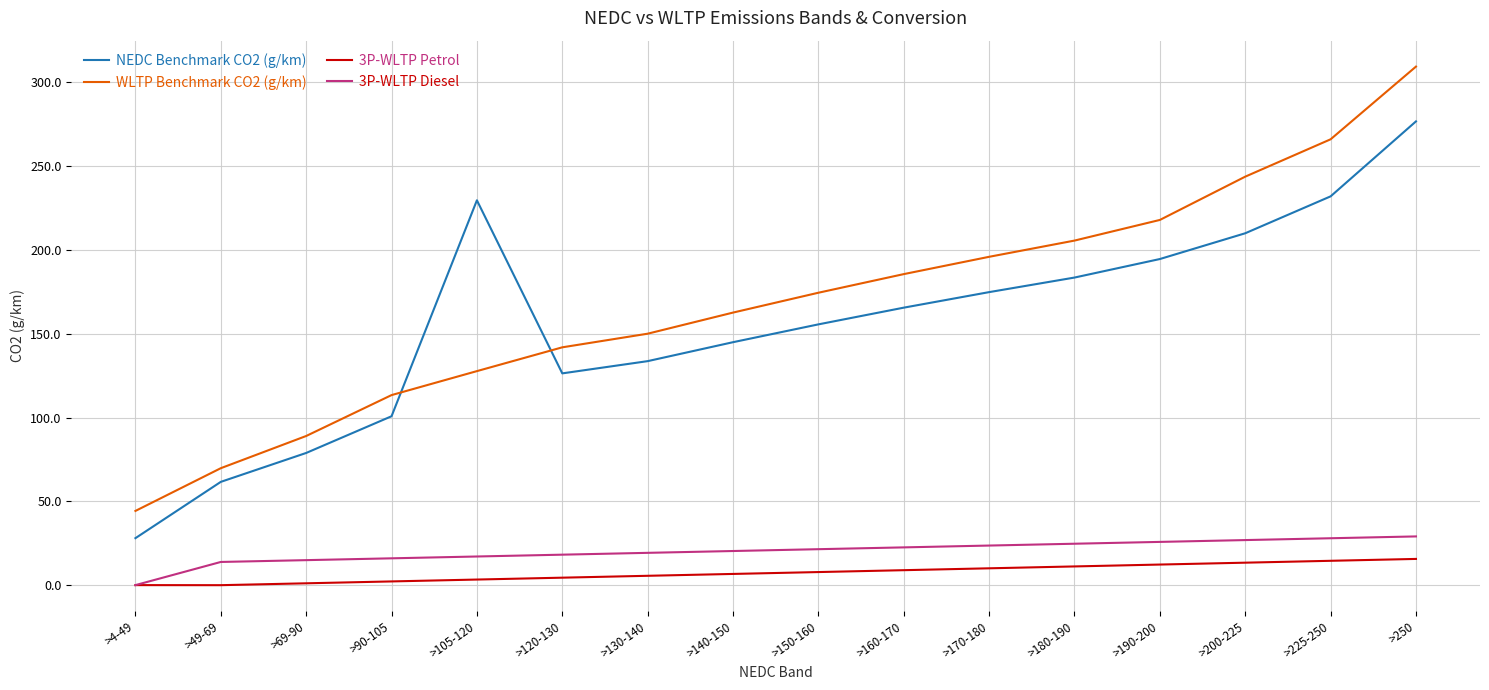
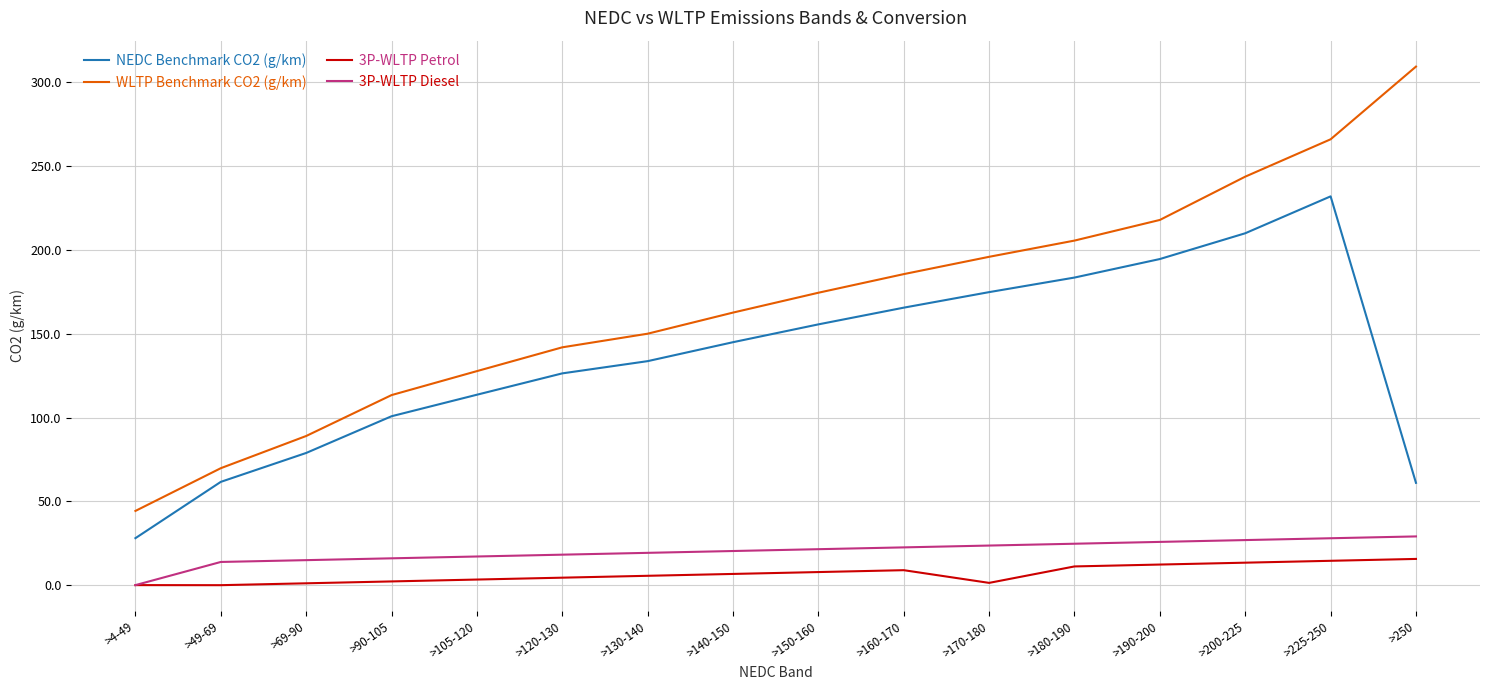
  {
    "NEDC Benchmark CO2 (g/km)": {
      ">4-49": 28,
      ">49-69": 62,
      ">69-90": 79,
      ">90-105": 101,
-     ">105-120": 230,
+     ">105-120": 114,
      ">120-130": 126,
      ">130-140": 134,
      ">140-150": 145,
      ">150-160": 156,
      ">160-170": 166,
      ">170-180": 175,
      ">180-190": 184,
      ">190-200": 195,
      ">200-225": 210,
      ">225-250": 232,
-     ">250": 277
+     ">250": 61
    },
    "WLTP Benchmark CO2 (g/km)": {
      ">4-49": 44,
      ">49-69": 70,
      ">69-90": 89,
      ">90-105": 113,
      ">105-120": 128,
      ">120-130": 142,
      ">130-140": 150,
      ">140-150": 163,
      ">150-160": 175,
      ">160-170": 186,
      ">170-180": 196,
      ">180-190": 206,
      ">190-200": 218,
      ">200-225": 244,
      ">225-250": 266,
      ">250": 309
    },
    "3P-WLTP Petrol": {
      ">49-69": 0,
      ">69-90": 1,
      ">90-105": 2,
      ">105-120": 3,
      ">120-130": 4,
      ">130-140": 6,
      ">140-150": 7,
      ">150-160": 8,
      ">160-170": 9,
-     ">170-180": 10,
+     ">170-180": 1,
      ">180-190": 11,
      ">190-200": 12,
      ">200-225": 13,
      ">225-250": 15,
      ">250": 16
    },
    "3P-WLTP Diesel": {
      ">49-69": 14,
      ">69-90": 15,
      ">90-105": 16,
      ">105-120": 17,
      ">120-130": 18,
      ">130-140": 19,
      ">140-150": 20,
      ">150-160": 21,
      ">160-170": 23,
      ">170-180": 24,
      ">180-190": 25,
      ">190-200": 26,
      ">200-225": 27,
      ">225-250": 28,
      ">250": 29
    }
  }
